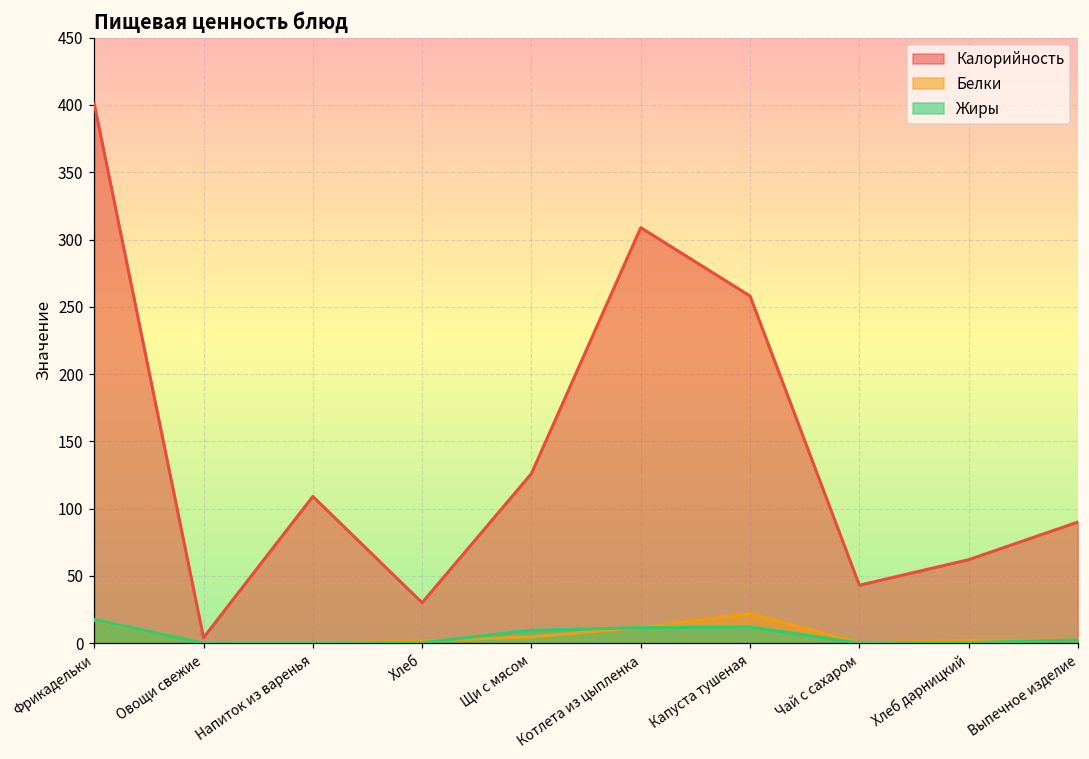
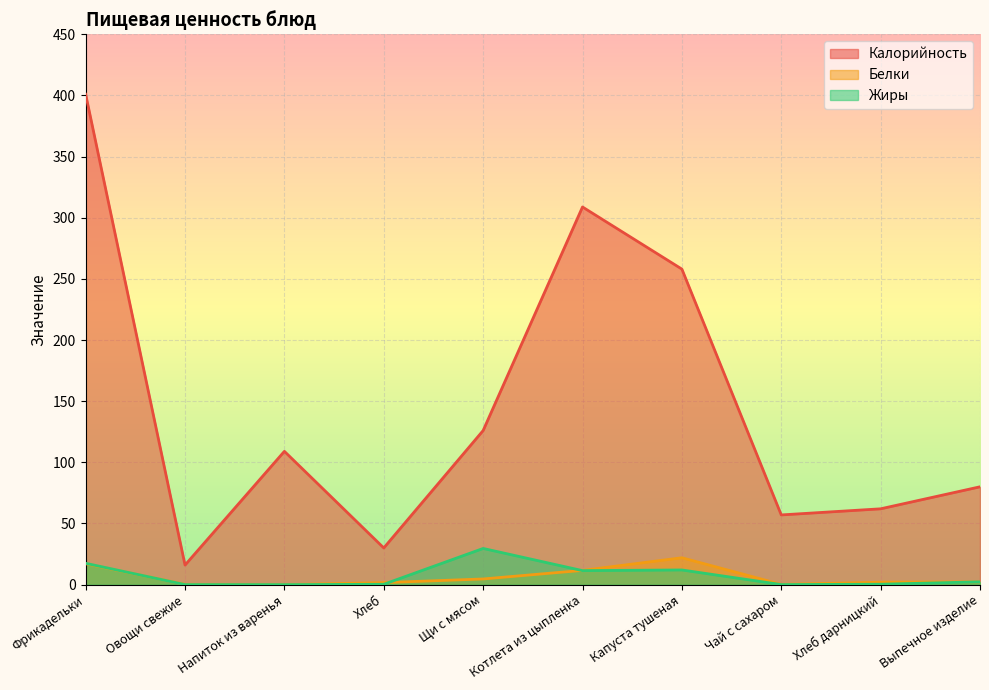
  {
    "Калорийность": {
      "Фрикадельки": 401,
-     "Овощи свежие": 4,
+     "Овощи свежие": 16,
      "Напиток из варенья": 109,
      "Хлеб": 30,
      "Щи с мясом": 126,
      "Котлета из цыпленка": 309,
      "Капуста тушеная": 258,
-     "Чай с сахаром": 43,
+     "Чай с сахаром": 57,
      "Хлеб дарницкий": 62,
-     "Выпечное изделие": 90
+     "Выпечное изделие": 80
    },
    "Белки": {
      "Щи с мясом": 5,
      "Капуста тушеная": 22
    },
    "Жиры": {
-     "Щи с мясом": 10,
+     "Щи с мясом": 30,
      "Капуста тушеная": 12
    }
  }
